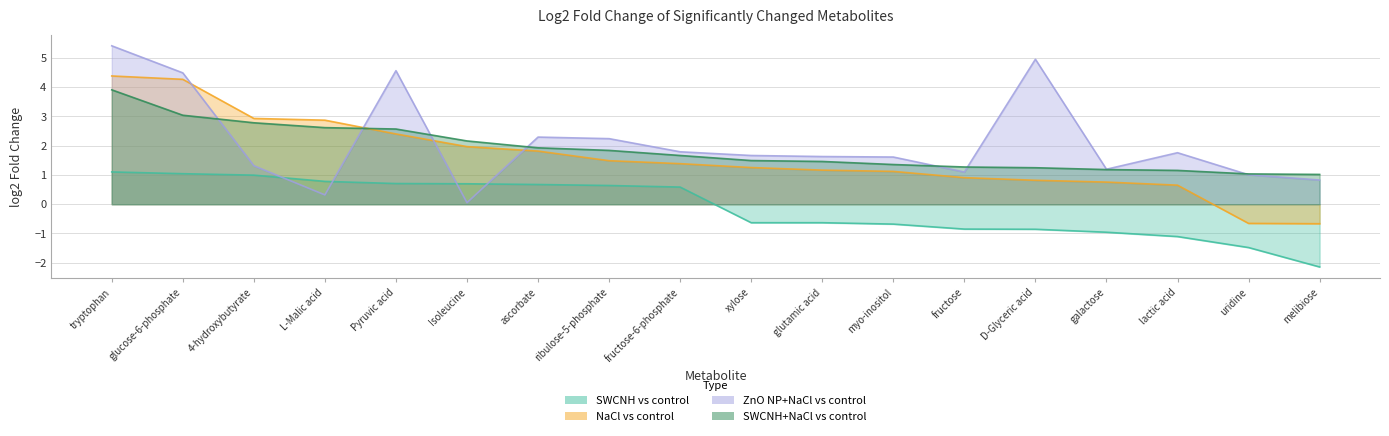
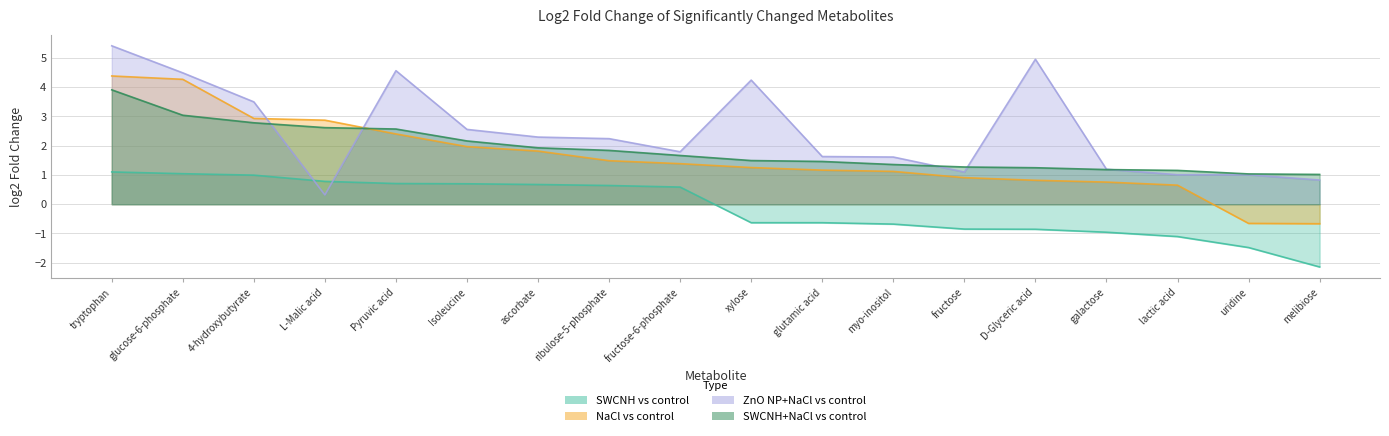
  {
    "ZnO NP+NaCl vs control": {
      "tryptophan": 5.4,
      "glucose-6-phosphate": 4.5,
-     "4-hydroxybutyrate": 1.3,
+     "4-hydroxybutyrate": 3.5,
      "L-Malic acid": 0.3,
      "Pyruvic acid": 4.6,
-     "Isoleucine": 0.1,
+     "Isoleucine": 2.6,
      "ascorbate": 2.3,
      "ribulose-5-phosphate": 2.2,
      "fructose-6-phosphate": 1.8,
-     "xylose": 1.7,
+     "xylose": 4.2,
      "glutamic acid": 1.6,
      "myo-inositol": 1.6,
      "fructose": 1.1,
      "D-Glyceric acid": 5.0,
-     "lactic acid": 1.8,
+     "lactic acid": 1.0,
      "melibiose": 0.8
    }
  }
